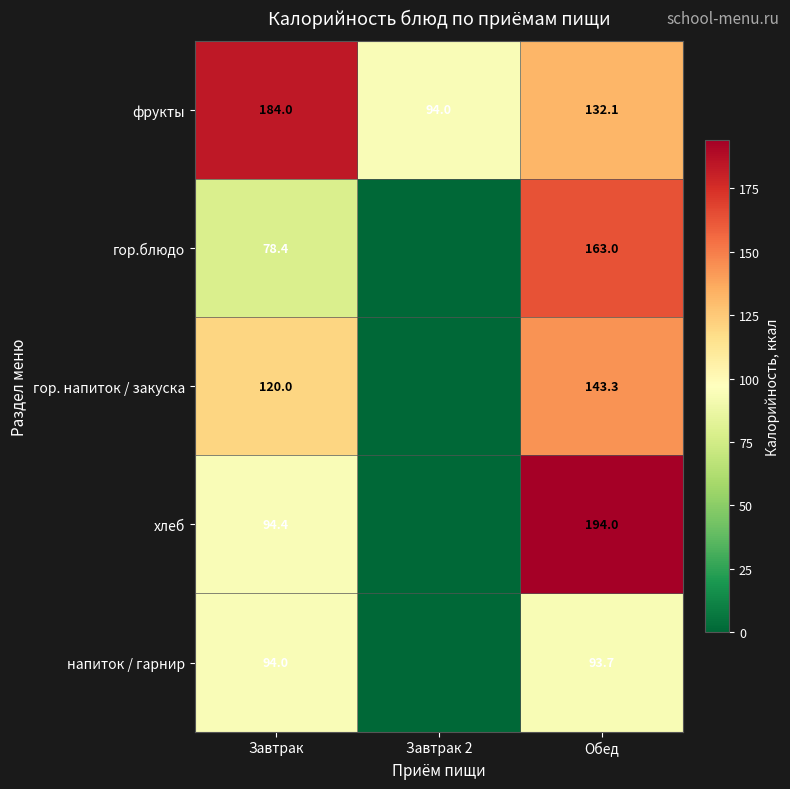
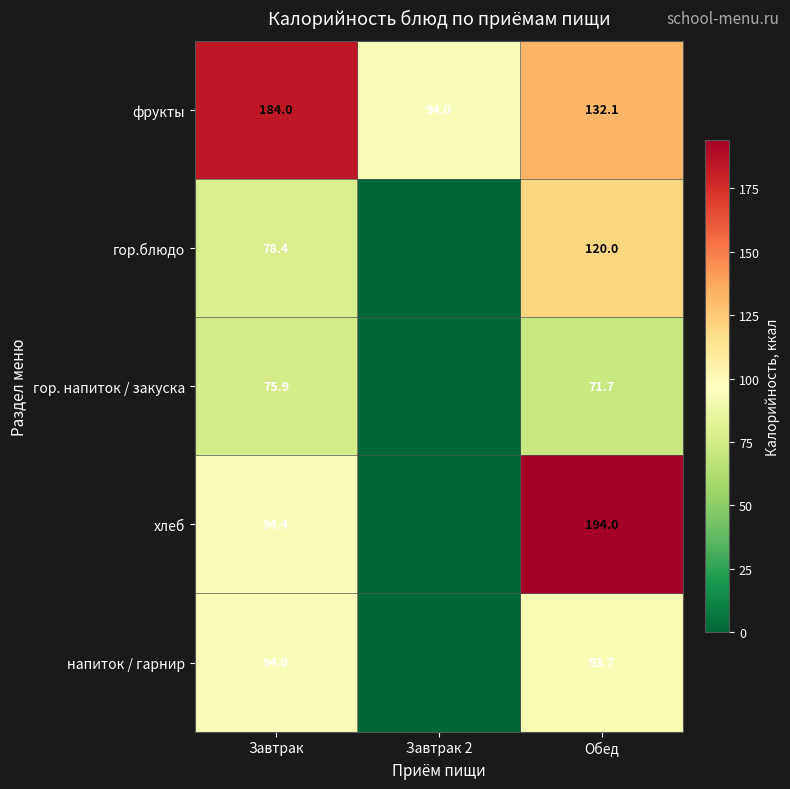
  {
    "фрукты": {
      "Завтрак": 184.0,
      "Завтрак 2": 94.0,
      "Обед": 132.1
    },
    "гор.блюдо": {
      "Завтрак": 78.4,
-     "Обед": 163.0
+     "Обед": 120.0
    },
    "гор. напиток / закуска": {
-     "Завтрак": 120.0,
-     "Обед": 143.3
+     "Завтрак": 75.9,
+     "Обед": 71.7
    },
    "хлеб": {
      "Завтрак": 94.4,
      "Обед": 194.0
    },
    "напиток / гарнир": {
      "Завтрак": 94.0,
      "Обед": 93.7
    }
  }
